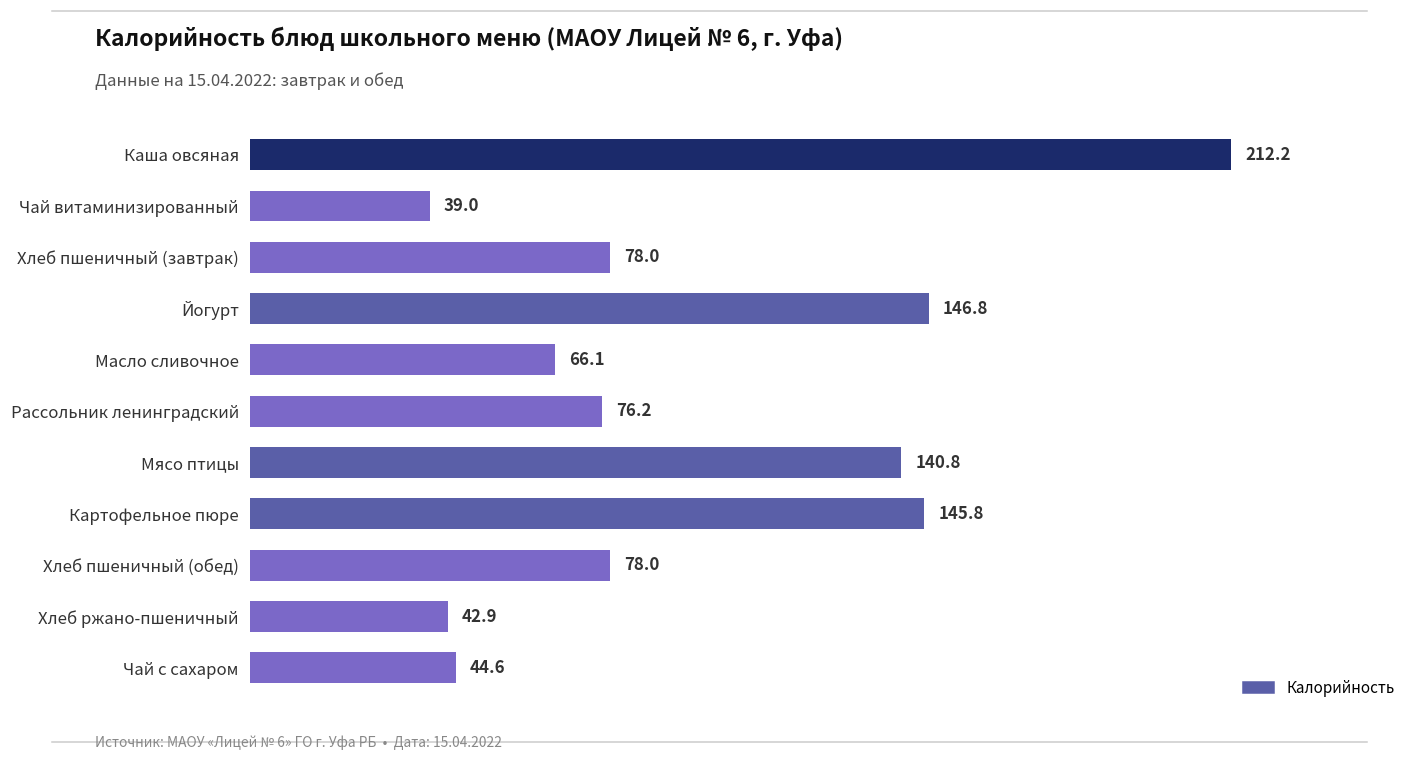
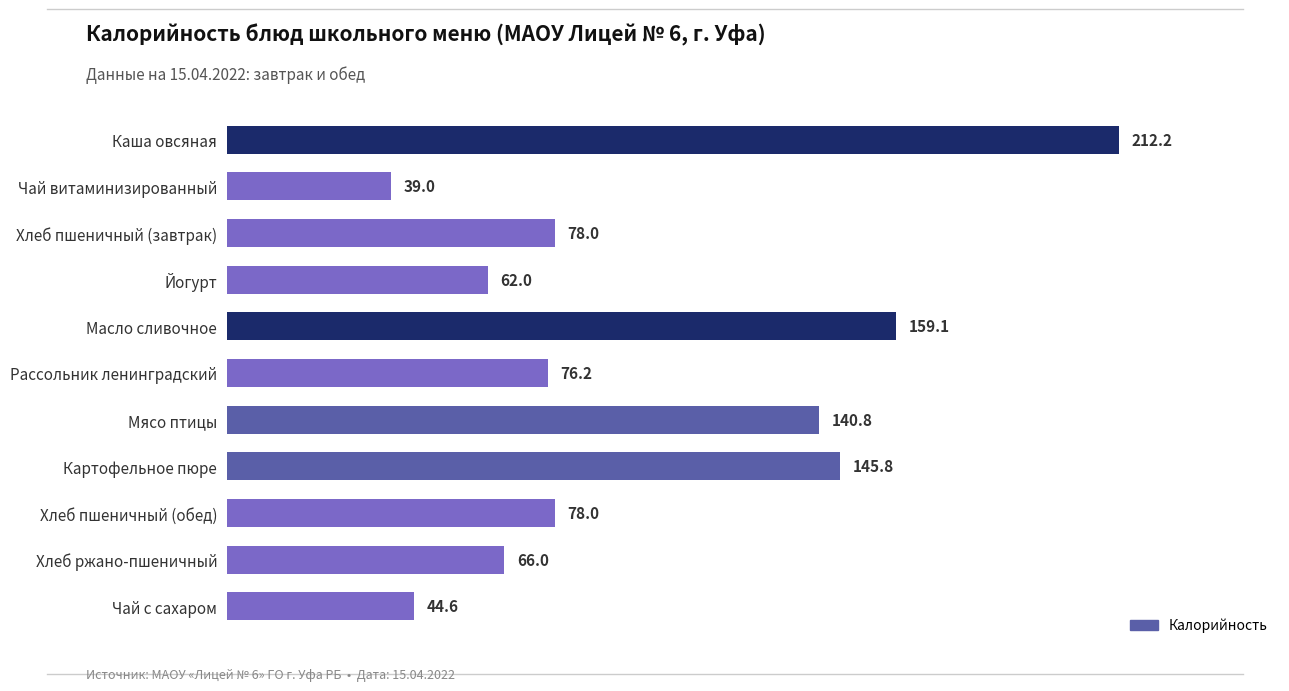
  {
    "Каша овсяная": 212.2,
    "Чай витаминизированный": 39.0,
    "Хлеб пшеничный (завтрак)": 78.0,
-   "Йогурт": 146.8,
-   "Масло сливочное": 66.1,
+   "Йогурт": 62.0,
+   "Масло сливочное": 159.1,
    "Рассольник ленинградский": 76.2,
    "Мясо птицы": 140.8,
    "Картофельное пюре": 145.8,
    "Хлеб пшеничный (обед)": 78.0,
-   "Хлеб ржано-пшеничный": 42.9,
+   "Хлеб ржано-пшеничный": 66.0,
    "Чай с сахаром": 44.6
  }
